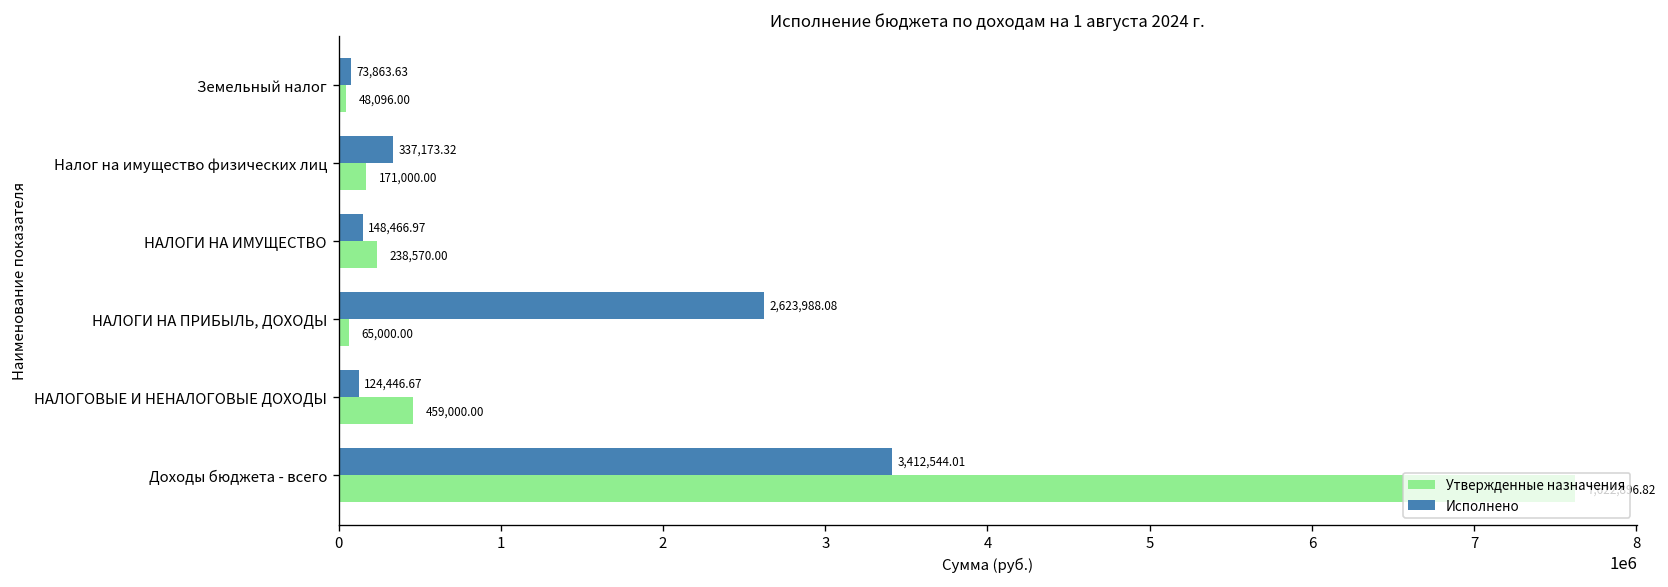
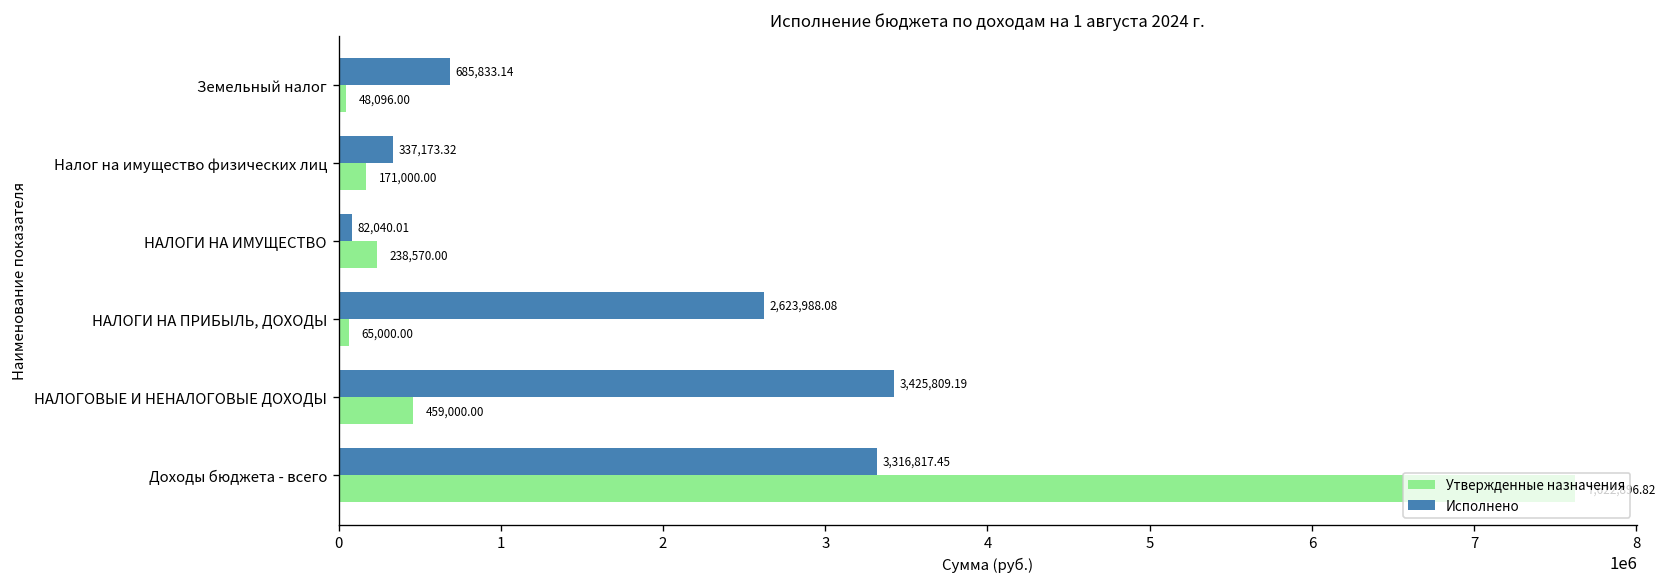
  {
    "Утвержденные назначения": {
      "Земельный налог": "48,096.00",
      "Налог на имущество физических лиц": "171,000.00",
      "НАЛОГИ НА ИМУЩЕСТВО": "238,570.00",
      "НАЛОГИ НА ПРИБЫЛЬ, ДОХОДЫ": "65,000.00",
      "НАЛОГОВЫЕ И НЕНАЛОГОВЫЕ ДОХОДЫ": "459,000.00"
    },
    "Исполнено": {
-     "Земельный налог": "73,863.63",
+     "Земельный налог": "685,833.14",
      "Налог на имущество физических лиц": "337,173.32",
-     "НАЛОГИ НА ИМУЩЕСТВО": "148,466.97",
+     "НАЛОГИ НА ИМУЩЕСТВО": "82,040.01",
      "НАЛОГИ НА ПРИБЫЛЬ, ДОХОДЫ": "2,623,988.08",
-     "НАЛОГОВЫЕ И НЕНАЛОГОВЫЕ ДОХОДЫ": "124,446.67",
-     "Доходы бюджета - всего": "3,412,544.01"
+     "НАЛОГОВЫЕ И НЕНАЛОГОВЫЕ ДОХОДЫ": "3,425,809.19",
+     "Доходы бюджета - всего": "3,316,817.45"
    }
  }
